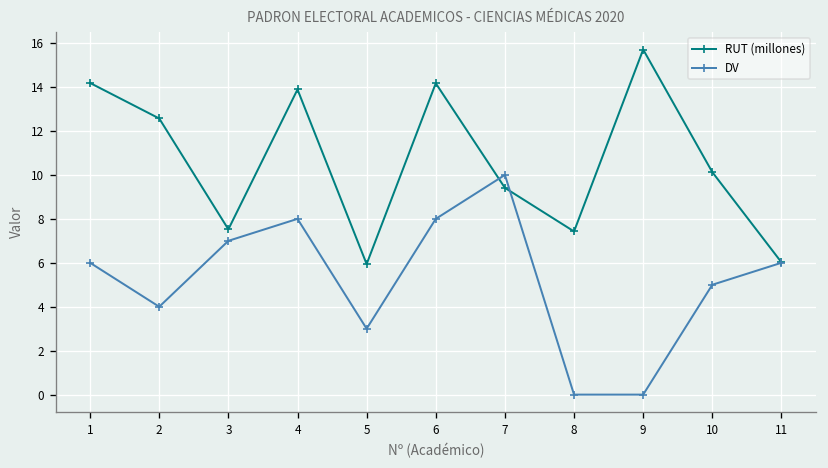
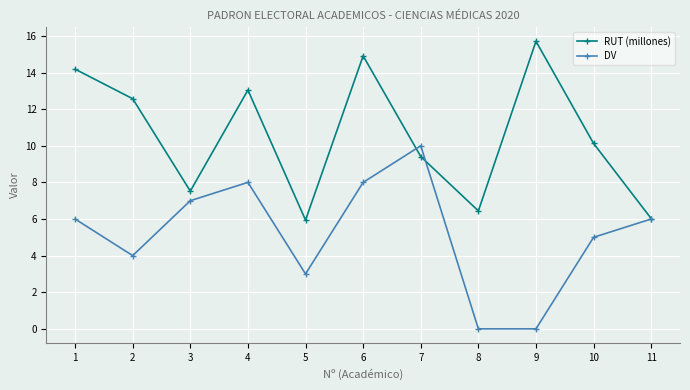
  {
    "RUT (millones)": {
      "1": 14.2,
      "2": 12.6,
      "3": 7.5,
-     "4": 13.9,
+     "4": 13.0,
      "5": 5.9,
-     "6": 14.2,
+     "6": 14.9,
      "7": 9.4,
-     "8": 7.4,
+     "8": 6.4,
      "9": 15.7,
      "10": 10.1
    },
    "DV": {
      "1": 6.0,
      "2": 4.0,
      "3": 7.0,
      "4": 8.0,
      "5": 3.0,
      "6": 8.0,
      "7": 10.0,
      "8": 0.0,
      "9": 0.0,
      "10": 5.0
    }
  }
